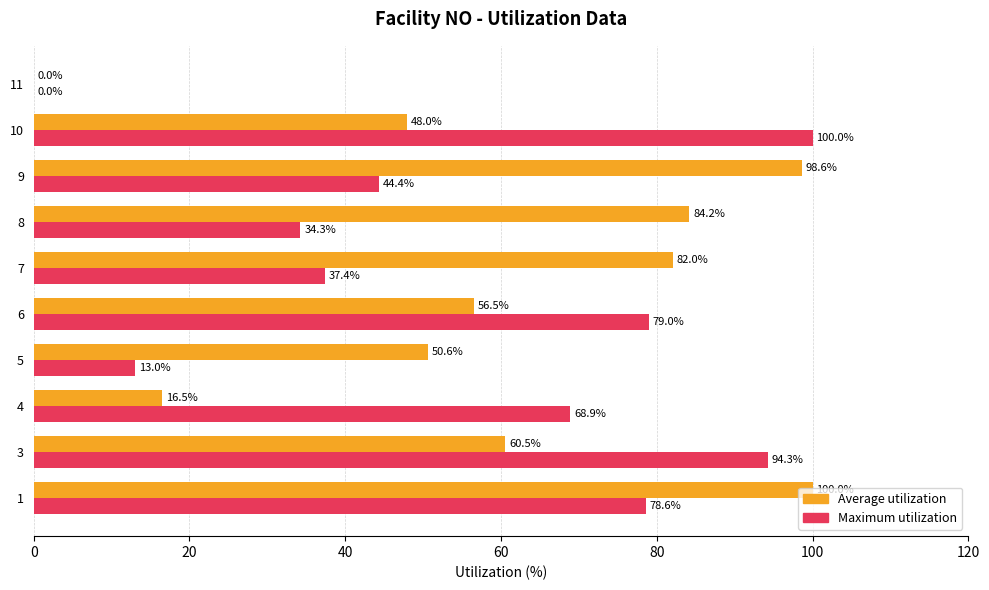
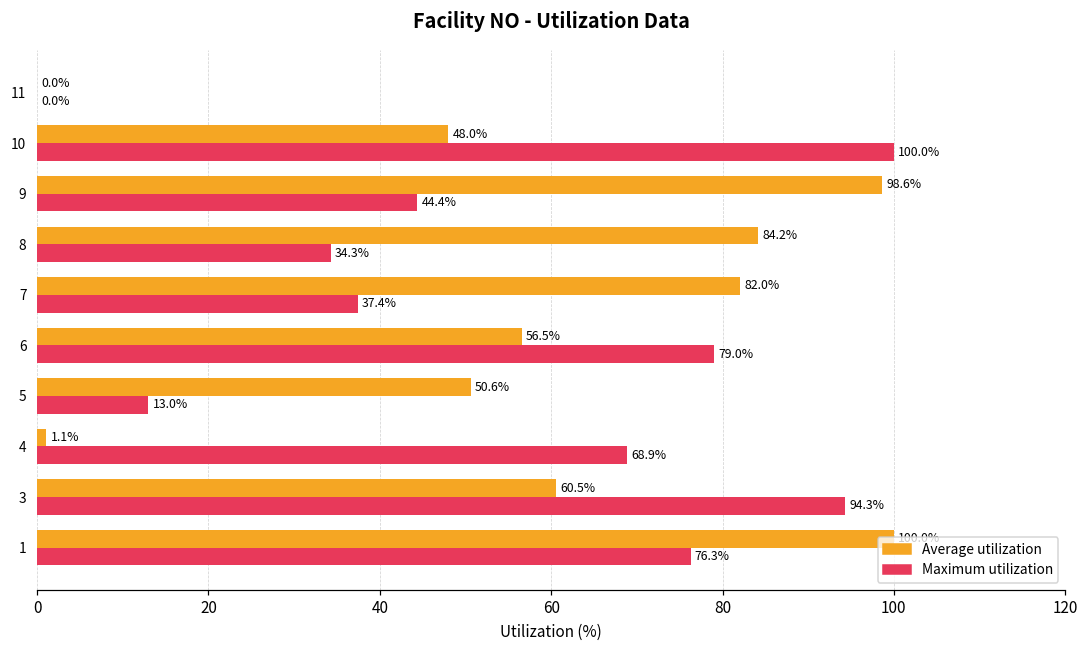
  {
    "Average utilization": {
      "11": "0.0%",
      "10": "48.0%",
      "9": "98.6%",
      "8": "84.2%",
      "7": "82.0%",
      "6": "56.5%",
      "5": "50.6%",
-     "4": "16.5%",
+     "4": "1.1%",
      "3": "60.5%"
    },
    "Maximum utilization": {
      "11": "0.0%",
      "10": "100.0%",
      "9": "44.4%",
      "8": "34.3%",
      "7": "37.4%",
      "6": "79.0%",
      "5": "13.0%",
      "4": "68.9%",
      "3": "94.3%",
-     "1": "78.6%"
+     "1": "76.3%"
    }
  }
